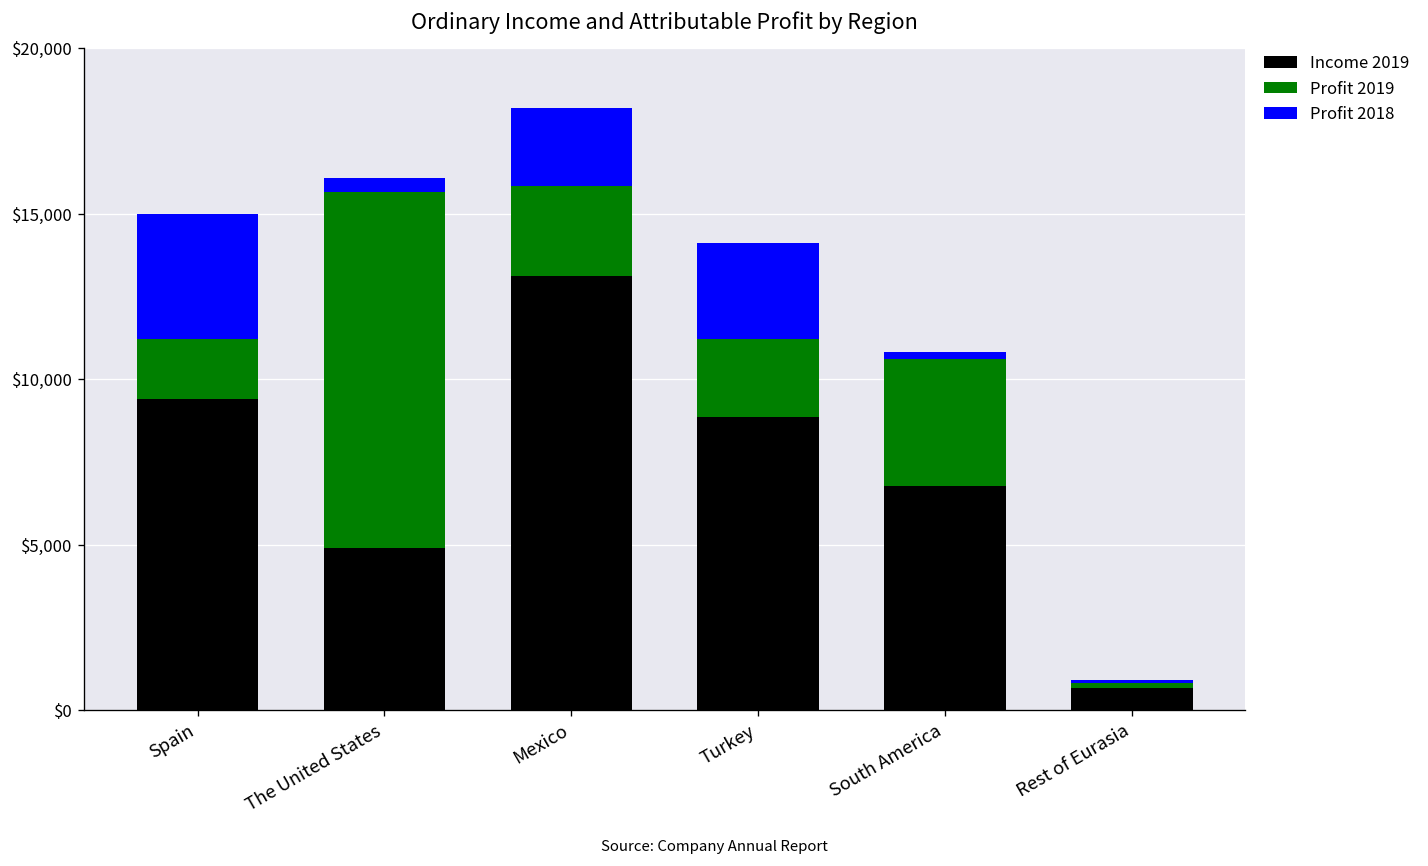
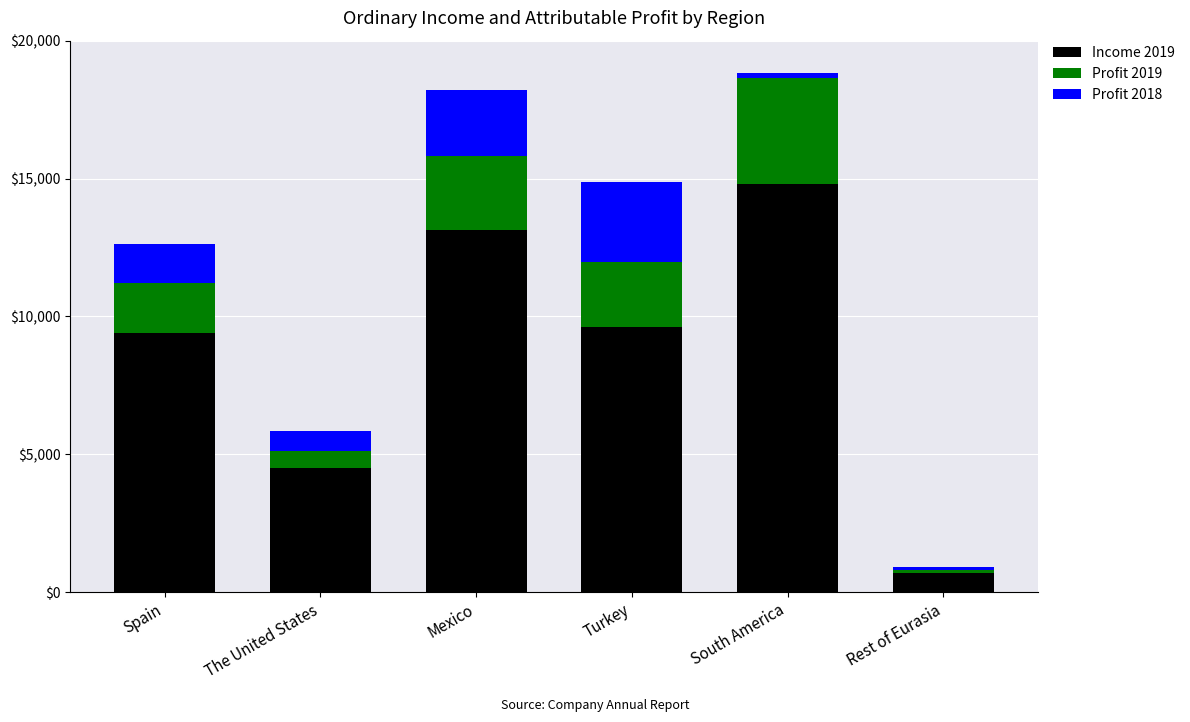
  {
    "Income 2019": {
      "Spain": "$9,400",
-     "The United States": "$4,900",
+     "The United States": "$4,500",
      "Mexico": "$13,100",
-     "Turkey": "$8,900",
-     "South America": "$6,800",
+     "Turkey": "$9,600",
+     "South America": "$14,800",
      "Rest of Eurasia": "$700"
    },
    "Profit 2019": {
      "Spain": "$1,800",
-     "The United States": "$10,800",
+     "The United States": "$600",
      "Mexico": "$2,700",
      "Turkey": "$2,400",
      "South America": "$3,800",
      "Rest of Eurasia": "$100"
    },
    "Profit 2018": {
-     "Spain": "$3,800",
-     "The United States": "$400",
+     "Spain": "$1,400",
+     "The United States": "$700",
      "Mexico": "$2,400",
      "Turkey": "$2,900",
      "South America": "$200",
      "Rest of Eurasia": "$100"
    }
  }
